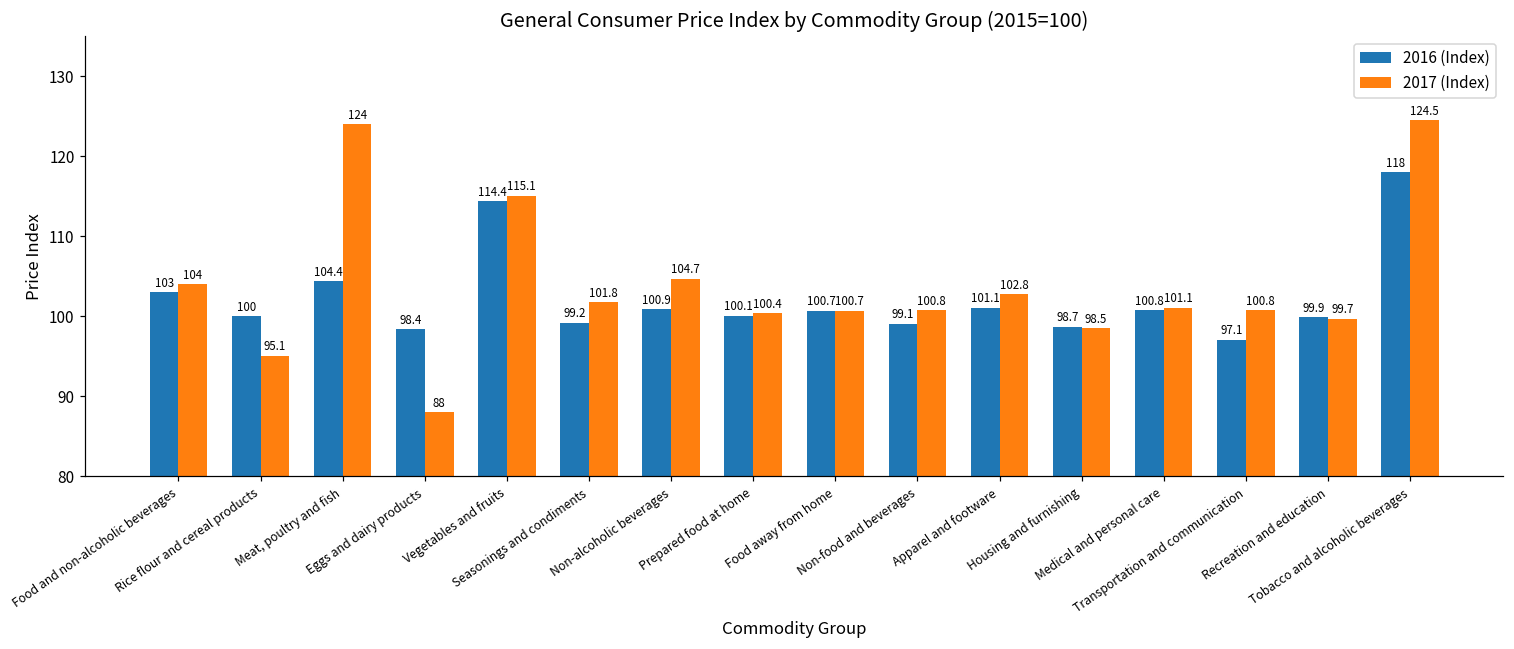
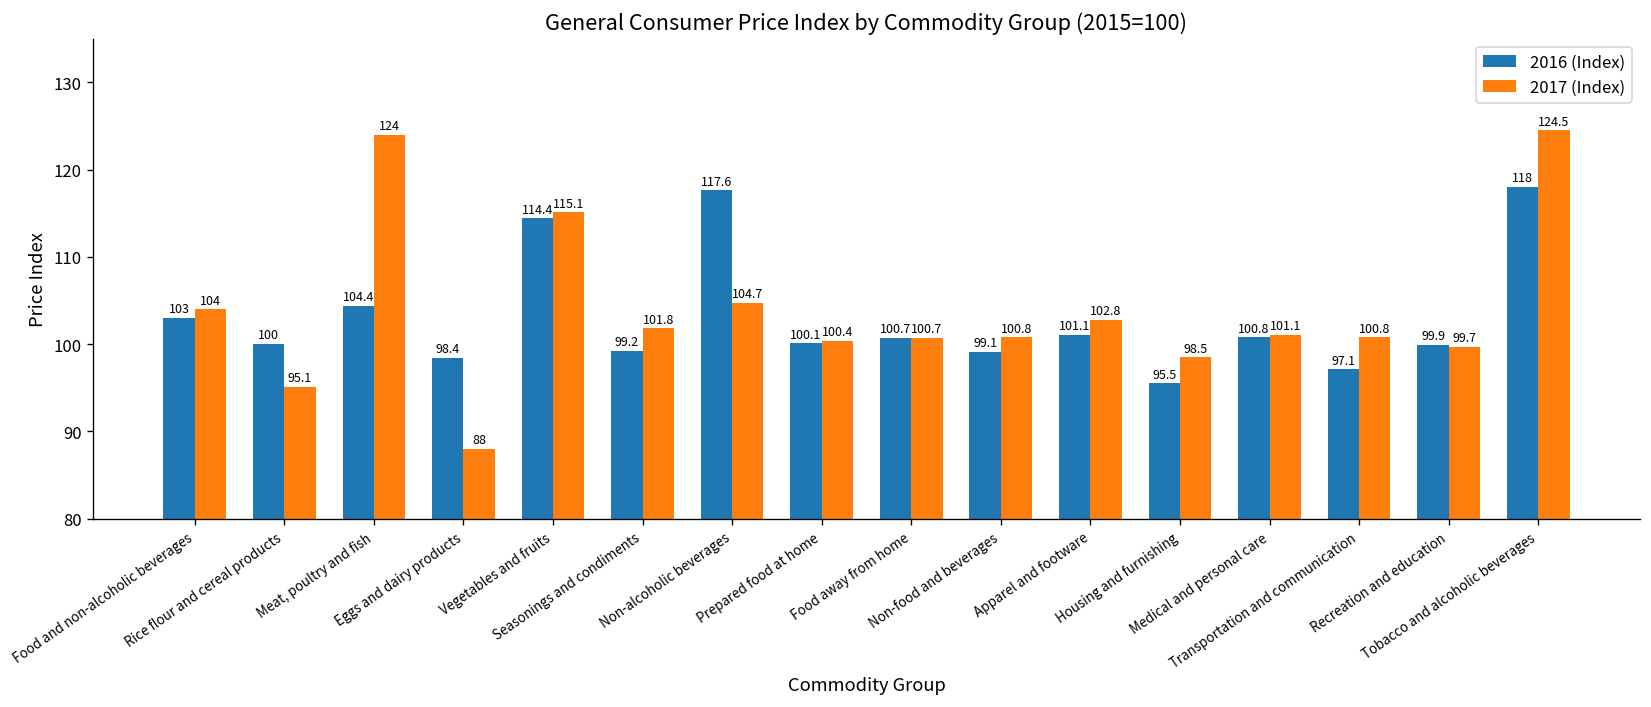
  {
    "2016 (Index)": {
      "Food and non-alcoholic beverages": 103,
      "Rice flour and cereal products": 100,
      "Meat, poultry and fish": 104.4,
      "Eggs and dairy products": 98.4,
      "Vegetables and fruits": 114.4,
      "Seasonings and condiments": 99.2,
-     "Non-alcoholic beverages": 100.9,
+     "Non-alcoholic beverages": 117.6,
      "Prepared food at home": 100.1,
      "Food away from home": 100.7,
      "Non-food and beverages": 99.1,
      "Apparel and footware": 101.1,
-     "Housing and furnishing": 98.7,
+     "Housing and furnishing": 95.5,
      "Medical and personal care": 100.8,
      "Transportation and communication": 97.1,
      "Recreation and education": 99.9,
      "Tobacco and alcoholic beverages": 118
    },
    "2017 (Index)": {
      "Food and non-alcoholic beverages": 104,
      "Rice flour and cereal products": 95.1,
      "Meat, poultry and fish": 124,
      "Eggs and dairy products": 88,
      "Vegetables and fruits": 115.1,
      "Seasonings and condiments": 101.8,
      "Non-alcoholic beverages": 104.7,
      "Prepared food at home": 100.4,
      "Food away from home": 100.7,
      "Non-food and beverages": 100.8,
      "Apparel and footware": 102.8,
      "Housing and furnishing": 98.5,
      "Medical and personal care": 101.1,
      "Transportation and communication": 100.8,
      "Recreation and education": 99.7,
      "Tobacco and alcoholic beverages": 124.5
    }
  }
